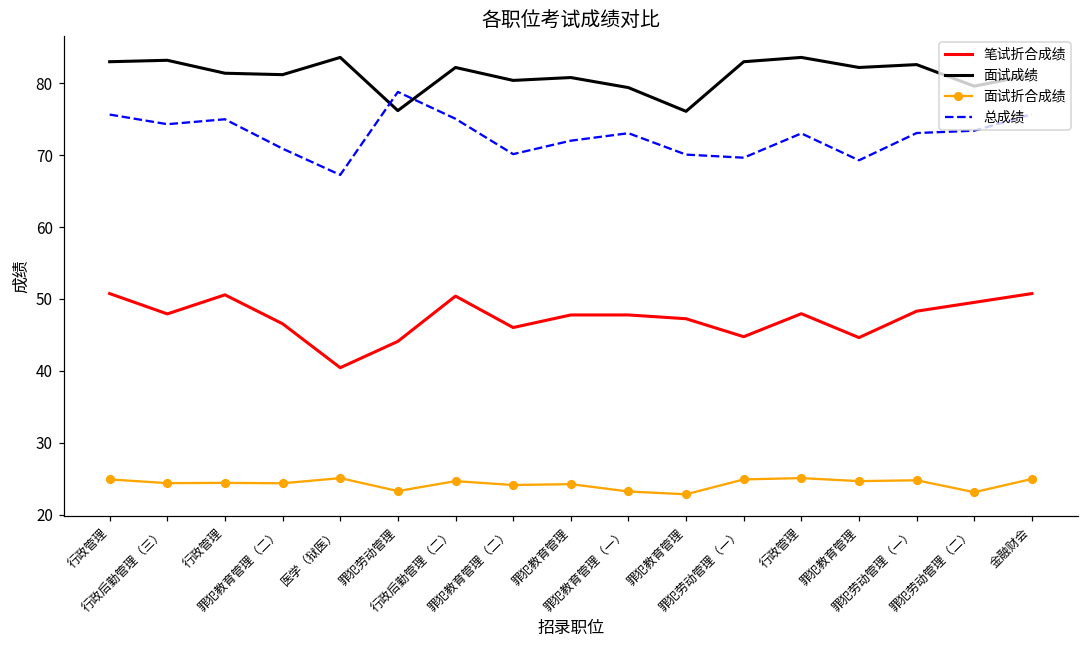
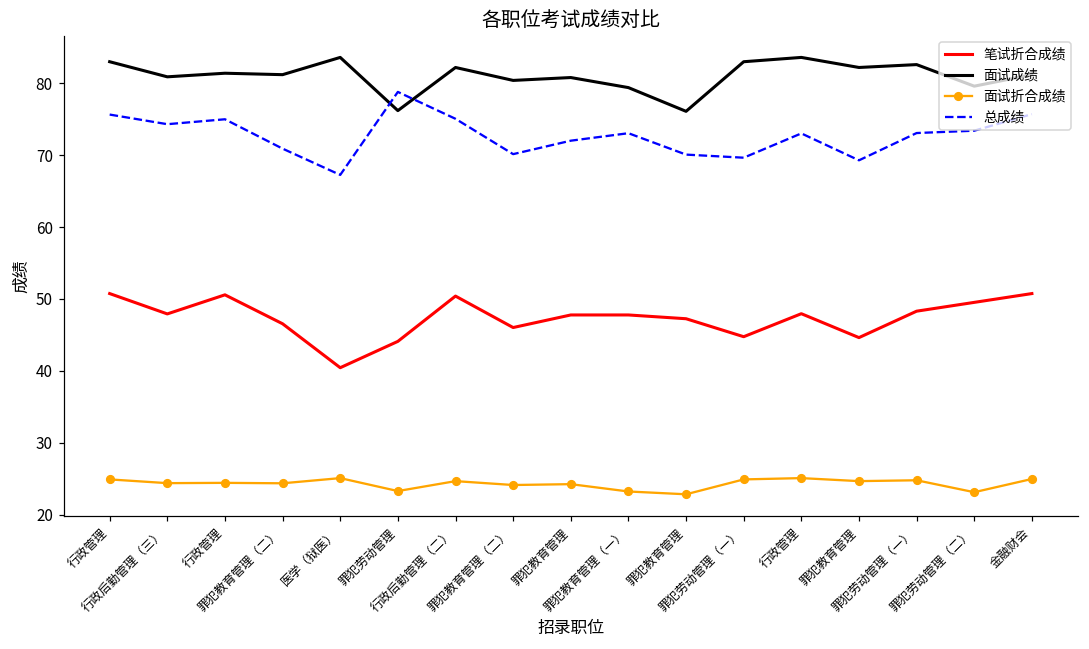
  {
    "笔试折合成绩": {
      "行政后勤管理（三）": 48,
      "医学（狱医）": 40,
      "罪犯劳动管理": 44,
      "行政后勤管理（二）": 50,
      "罪犯教育管理（一）": 48,
      "罪犯劳动管理（二）": 50,
      "金融财会": 51
    },
    "面试成绩": {
-     "行政后勤管理（三）": 83,
+     "行政后勤管理（三）": 81,
      "医学（狱医）": 84,
      "罪犯劳动管理": 76,
      "行政后勤管理（二）": 82,
      "罪犯教育管理（一）": 79
    },
    "面试折合成绩": {
      "行政后勤管理（三）": 24,
      "医学（狱医）": 25,
      "罪犯劳动管理": 23,
      "行政后勤管理（二）": 25,
      "罪犯教育管理（一）": 23,
      "罪犯劳动管理（二）": 23,
      "金融财会": 25
    },
    "总成绩": {
      "行政后勤管理（三）": 74,
      "医学（狱医）": 67,
      "罪犯劳动管理": 79,
      "行政后勤管理（二）": 75,
      "罪犯教育管理（一）": 73
    }
  }
